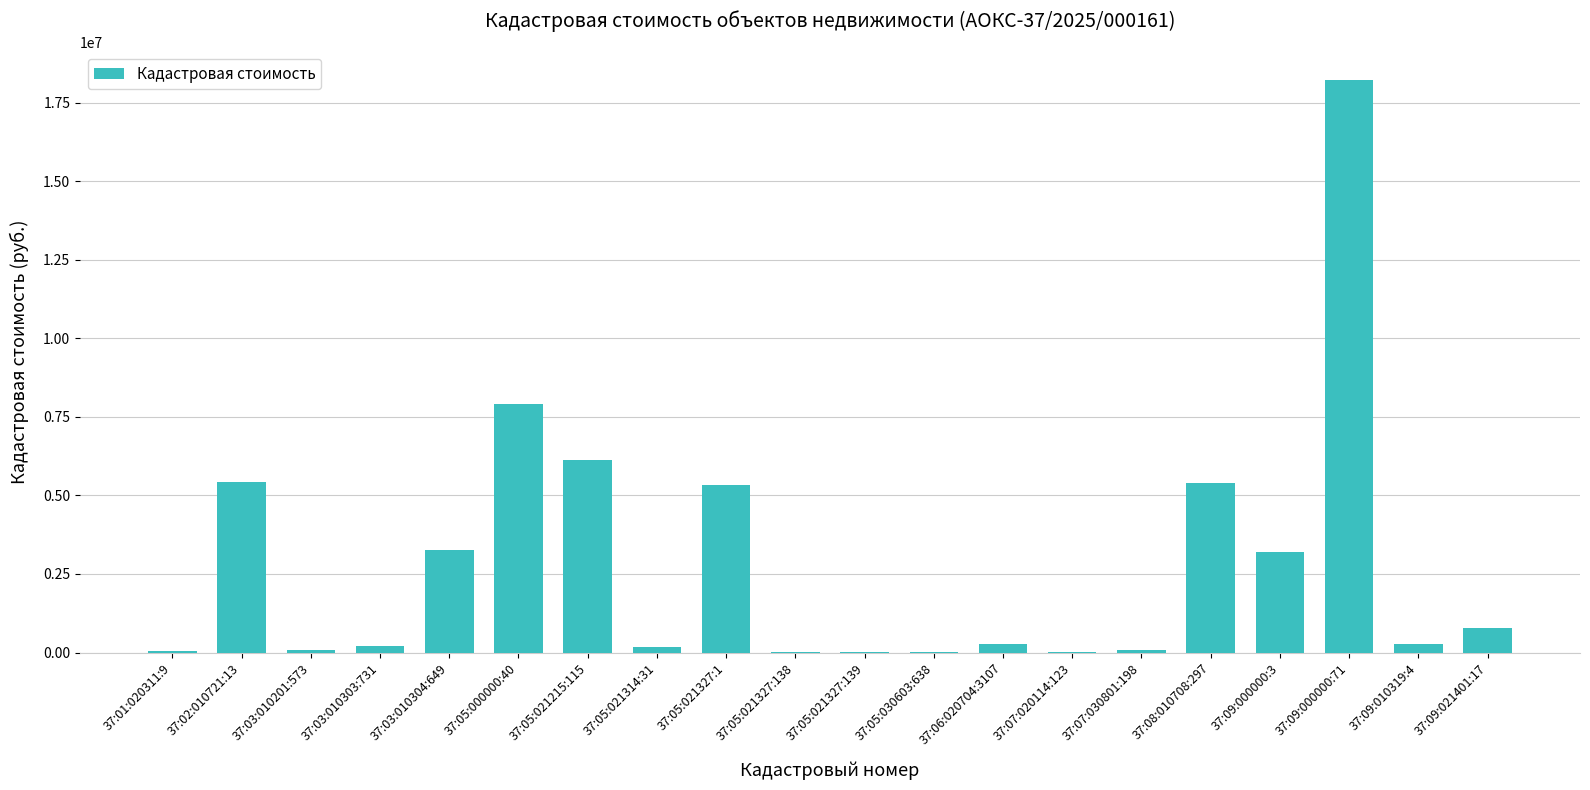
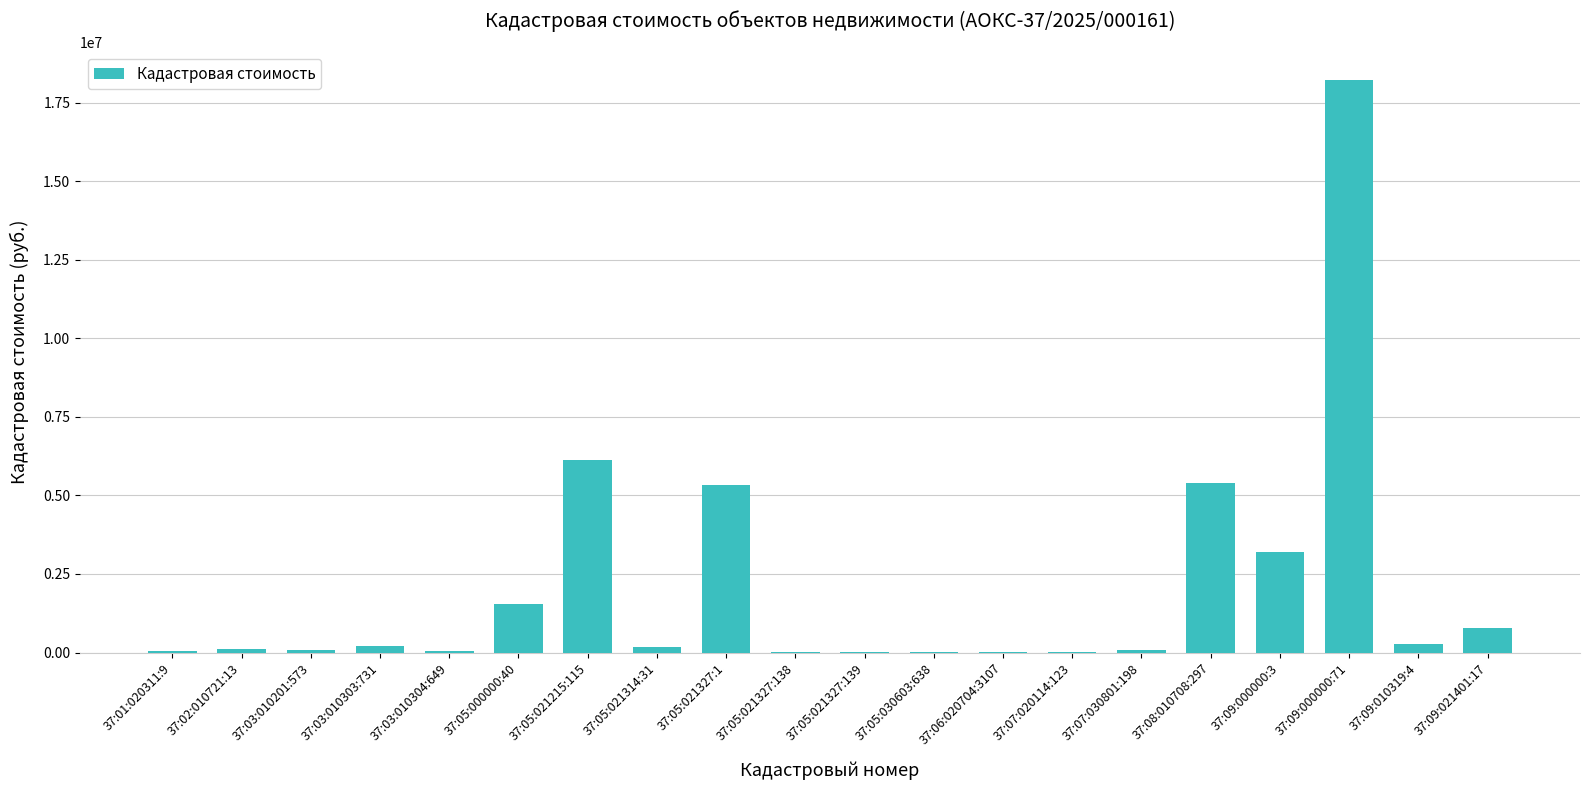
  {
-   "37:02:010721:13": 5400000,
+   "37:02:010721:13": 100000,
    "37:03:010303:731": 200000,
-   "37:03:010304:649": 3300000,
-   "37:05:000000:40": 7900000,
+   "37:03:010304:649": 0,
+   "37:05:000000:40": 1500000,
    "37:05:021215:115": 6100000,
    "37:05:021314:31": 200000,
    "37:05:021327:1": 5300000,
-   "37:06:020704:3107": 300000,
+   "37:06:020704:3107": 0,
    "37:08:010708:297": 5400000,
    "37:09:000000:3": 3200000,
    "37:09:000000:71": 18200000,
    "37:09:010319:4": 300000,
    "37:09:021401:17": 800000
  }
